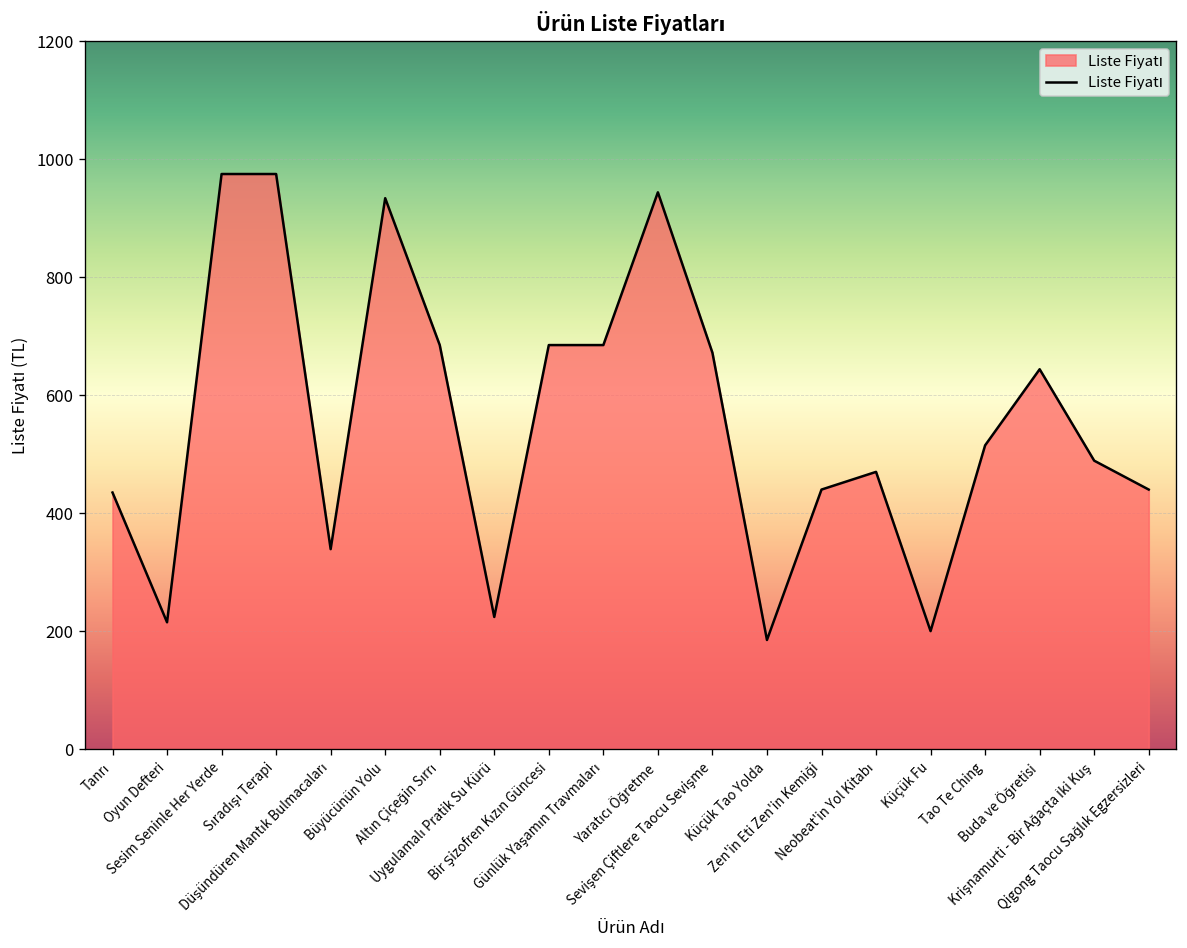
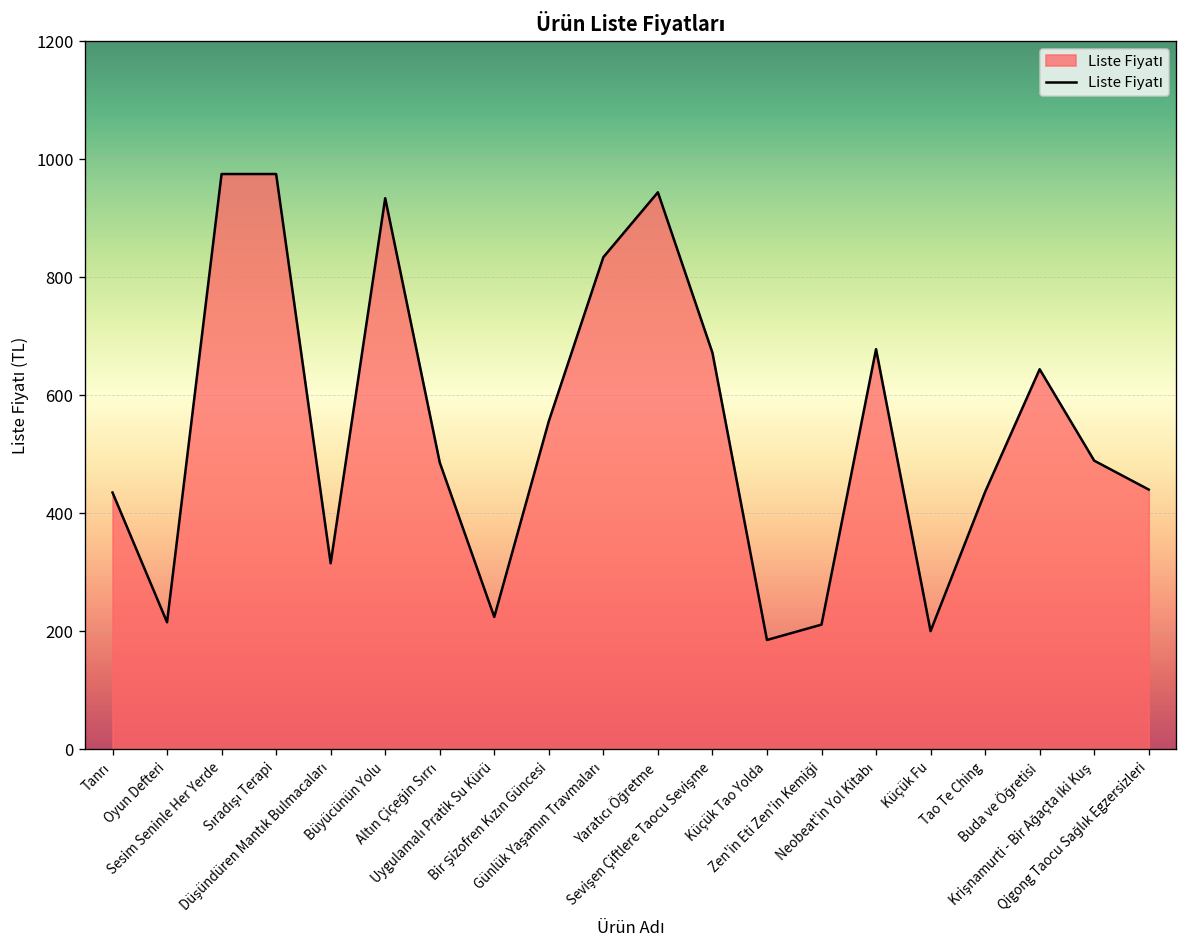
  {
    "Tanrı": 440,
    "Oyun Defteri": 220,
    "Sesim Seninle Her Yerde": 980,
    "Sıradışı Terapi": 980,
-   "Düşündüren Mantık Bulmacaları": 340,
+   "Düşündüren Mantık Bulmacaları": 320,
    "Büyücünün Yolu": 930,
-   "Altın Çiçeğin Sırrı": 690,
+   "Altın Çiçeğin Sırrı": 490,
    "Uygulamalı Pratik Su Kürü": 220,
-   "Bir Şizofren Kızın Güncesi": 690,
-   "Günlük Yaşamın Travmaları": 690,
+   "Bir Şizofren Kızın Güncesi": 560,
+   "Günlük Yaşamın Travmaları": 830,
    "Yaratıcı Öğretme": 940,
    "Sevişen Çiftlere Taocu Sevişme": 670,
    "Küçük Tao Yolda": 190,
-   "Zen'in Eti Zen'in Kemiği": 440,
-   "Neobeat'in Yol Kitabı": 470,
+   "Zen'in Eti Zen'in Kemiği": 210,
+   "Neobeat'in Yol Kitabı": 680,
    "Küçük Fu": 200,
-   "Tao Te Ching": 520,
+   "Tao Te Ching": 440,
    "Buda ve Öğretisi": 640,
    "Krişnamurti - Bir Ağaçta İki Kuş": 490,
    "Qigong Taocu Sağlık Egzersizleri": 440
  }
